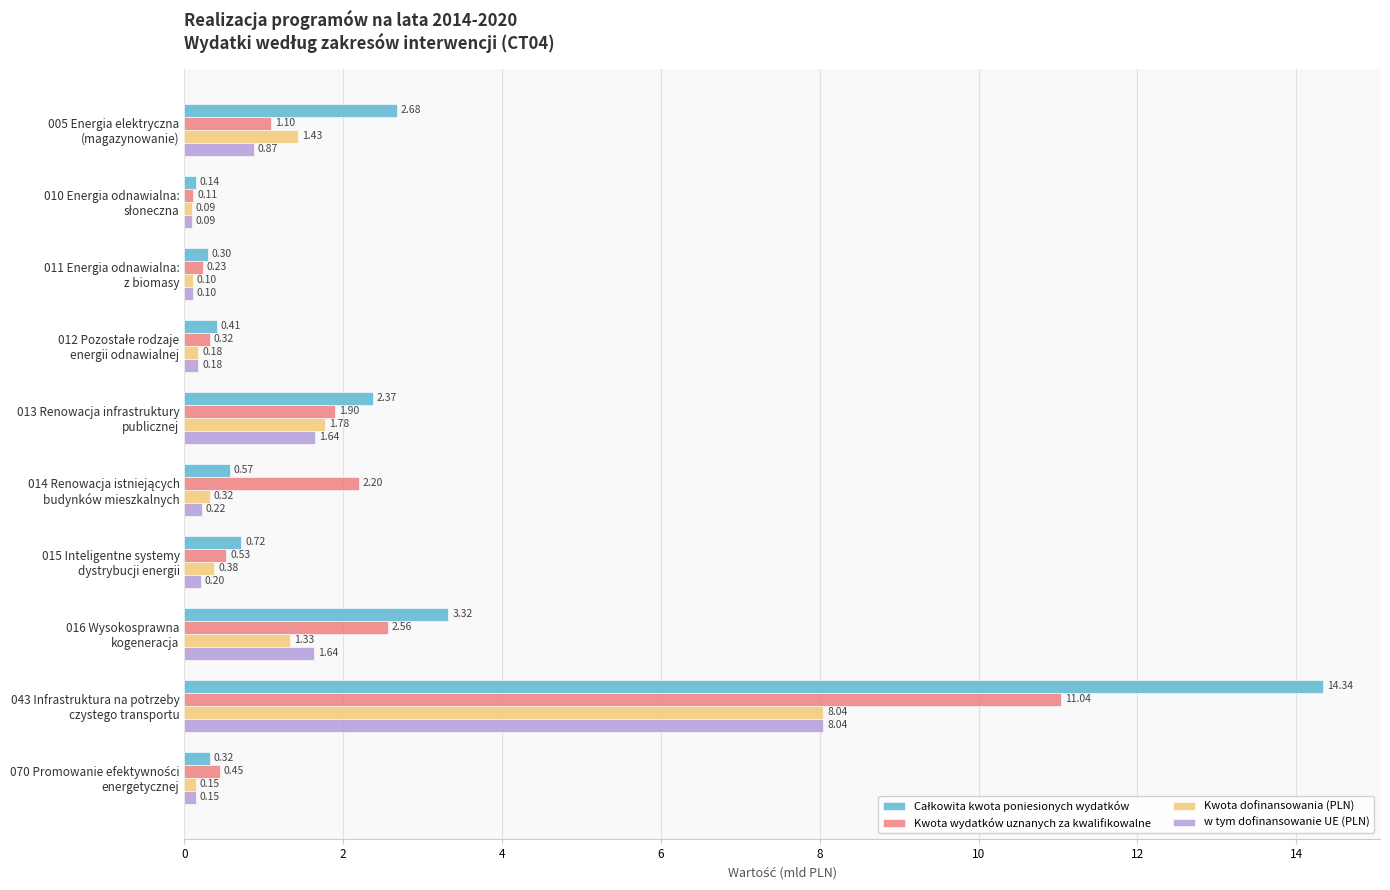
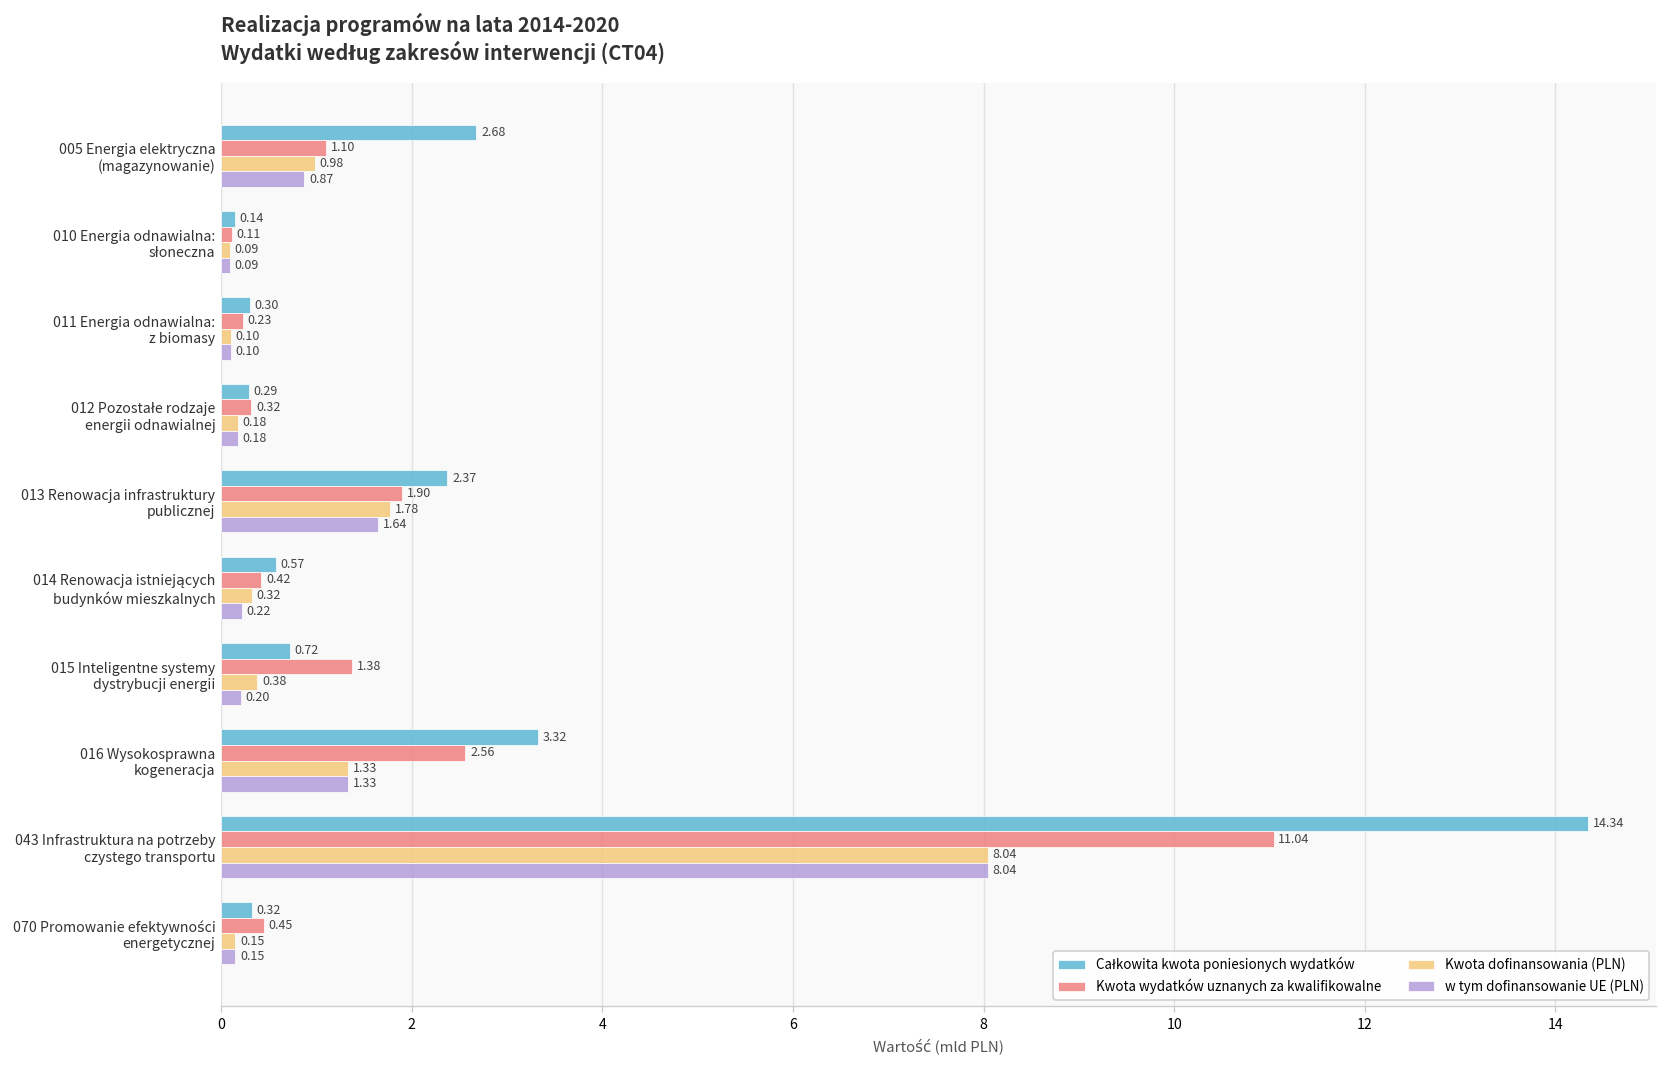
  {
    "Całkowita kwota poniesionych wydatków": {
      "005 Energia elektryczna (magazynowanie)": 2.68,
      "010 Energia odnawialna: słoneczna": 0.14,
      "011 Energia odnawialna: z biomasy": 0.30,
-     "012 Pozostałe rodzaje energii odnawialnej": 0.41,
+     "012 Pozostałe rodzaje energii odnawialnej": 0.29,
      "013 Renowacja infrastruktury publicznej": 2.37,
      "014 Renowacja istniejących budynków mieszkalnych": 0.57,
      "015 Inteligentne systemy dystrybucji energii": 0.72,
      "016 Wysokosprawna kogeneracja": 3.32,
      "043 Infrastruktura na potrzeby czystego transportu": 14.34,
      "070 Promowanie efektywności energetycznej": 0.32
    },
    "Kwota wydatków uznanych za kwalifikowalne": {
      "005 Energia elektryczna (magazynowanie)": 1.10,
      "010 Energia odnawialna: słoneczna": 0.11,
      "011 Energia odnawialna: z biomasy": 0.23,
      "012 Pozostałe rodzaje energii odnawialnej": 0.32,
      "013 Renowacja infrastruktury publicznej": 1.90,
-     "014 Renowacja istniejących budynków mieszkalnych": 2.20,
-     "015 Inteligentne systemy dystrybucji energii": 0.53,
+     "014 Renowacja istniejących budynków mieszkalnych": 0.42,
+     "015 Inteligentne systemy dystrybucji energii": 1.38,
      "016 Wysokosprawna kogeneracja": 2.56,
      "043 Infrastruktura na potrzeby czystego transportu": 11.04,
      "070 Promowanie efektywności energetycznej": 0.45
    },
    "Kwota dofinansowania (PLN)": {
-     "005 Energia elektryczna (magazynowanie)": 1.43,
+     "005 Energia elektryczna (magazynowanie)": 0.98,
      "010 Energia odnawialna: słoneczna": 0.09,
      "011 Energia odnawialna: z biomasy": 0.10,
      "012 Pozostałe rodzaje energii odnawialnej": 0.18,
      "013 Renowacja infrastruktury publicznej": 1.78,
      "014 Renowacja istniejących budynków mieszkalnych": 0.32,
      "015 Inteligentne systemy dystrybucji energii": 0.38,
      "016 Wysokosprawna kogeneracja": 1.33,
      "043 Infrastruktura na potrzeby czystego transportu": 8.04,
      "070 Promowanie efektywności energetycznej": 0.15
    },
    "w tym dofinansowanie UE (PLN)": {
      "005 Energia elektryczna (magazynowanie)": 0.87,
      "010 Energia odnawialna: słoneczna": 0.09,
      "011 Energia odnawialna: z biomasy": 0.10,
      "012 Pozostałe rodzaje energii odnawialnej": 0.18,
      "013 Renowacja infrastruktury publicznej": 1.64,
      "014 Renowacja istniejących budynków mieszkalnych": 0.22,
      "015 Inteligentne systemy dystrybucji energii": 0.20,
-     "016 Wysokosprawna kogeneracja": 1.64,
+     "016 Wysokosprawna kogeneracja": 1.33,
      "043 Infrastruktura na potrzeby czystego transportu": 8.04,
      "070 Promowanie efektywności energetycznej": 0.15
    }
  }
